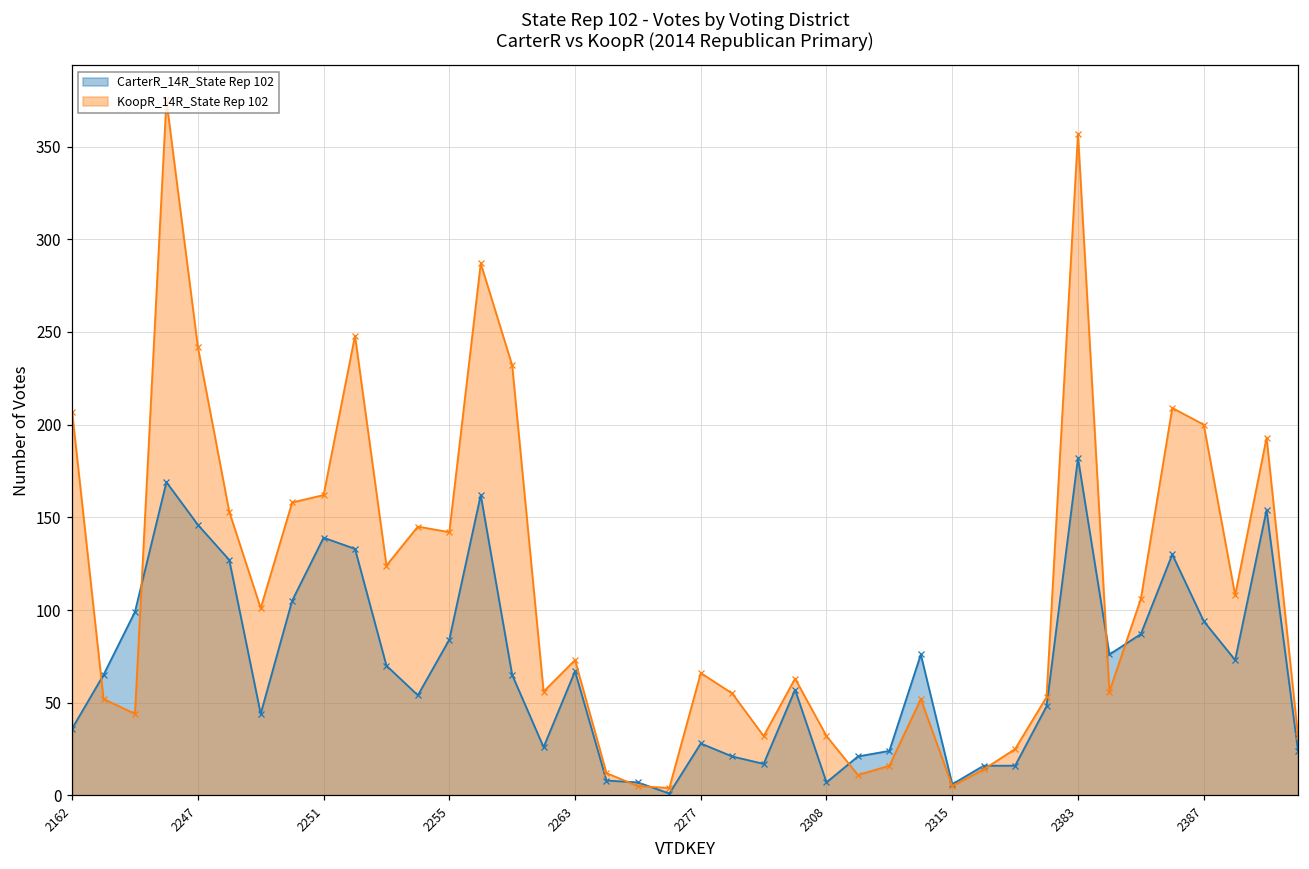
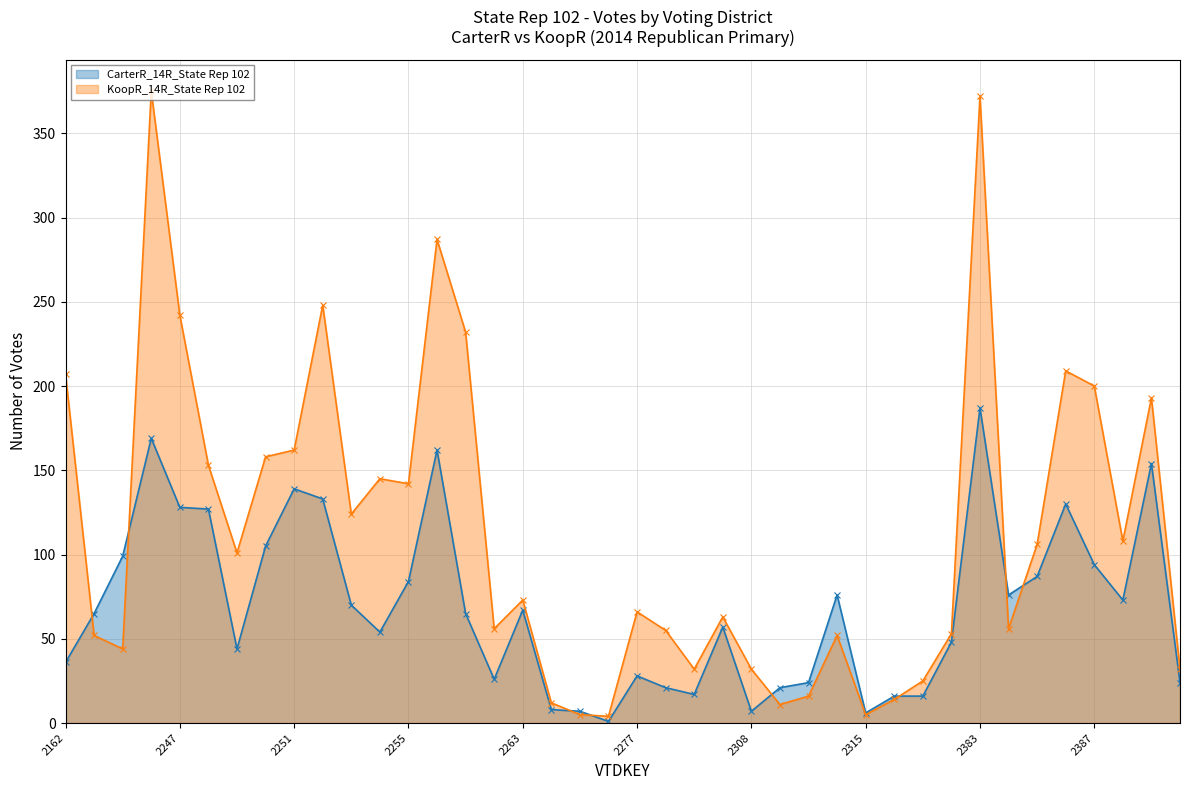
  {
    "CarterR_14R_State Rep 102": {
      "2162": 36,
-     "2247": 146,
+     "2247": 128,
      "2251": 139,
      "2255": 84,
      "2263": 67,
      "2277": 28,
      "2308": 7,
-     "2383": 182,
+     "2383": 187,
      "2387": 94
    },
    "KoopR_14R_State Rep 102": {
      "2162": 207,
      "2247": 242,
      "2251": 162,
      "2255": 142,
      "2263": 73,
      "2277": 66,
      "2308": 32,
-     "2383": 357,
+     "2383": 372,
      "2387": 200
    }
  }
